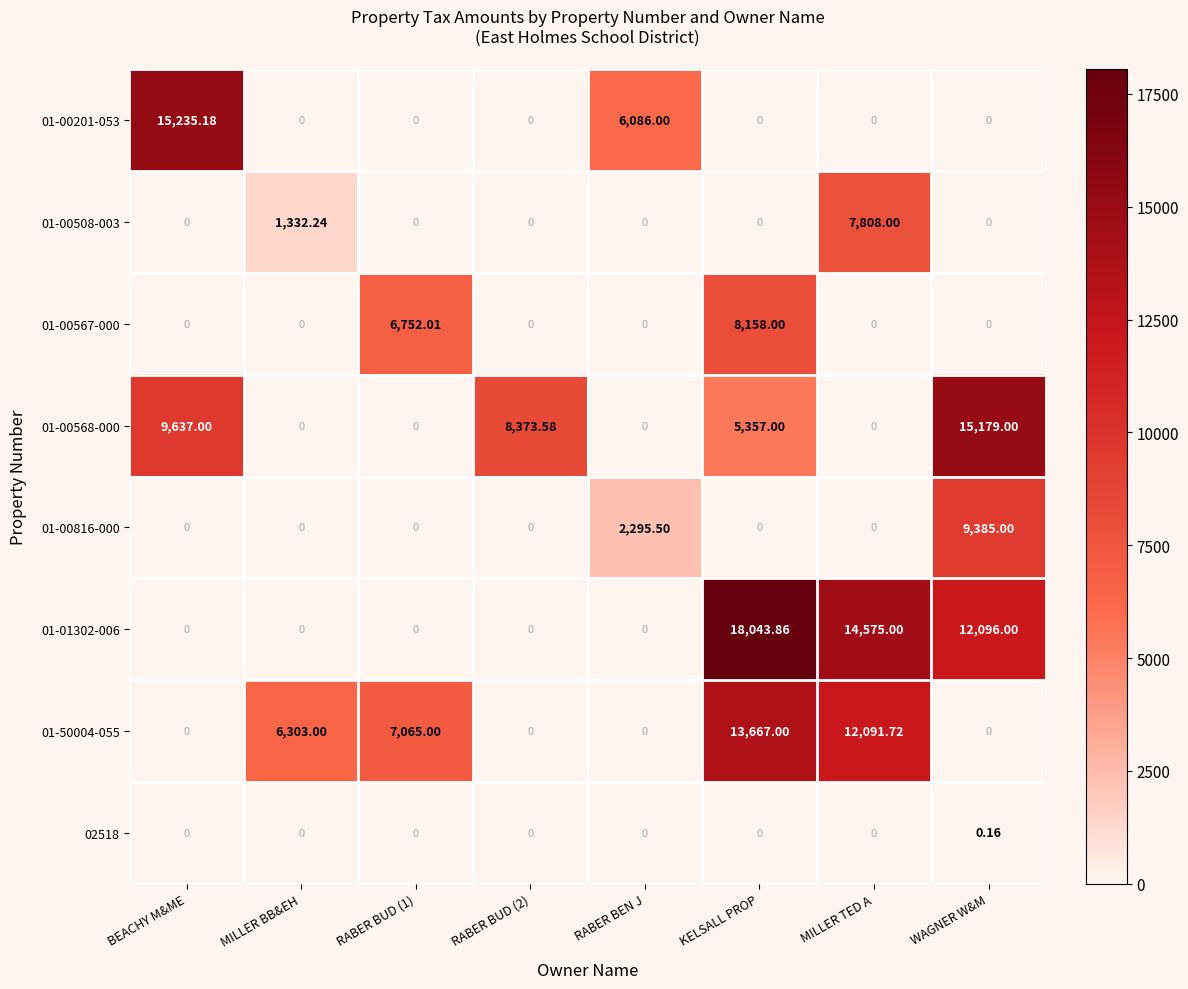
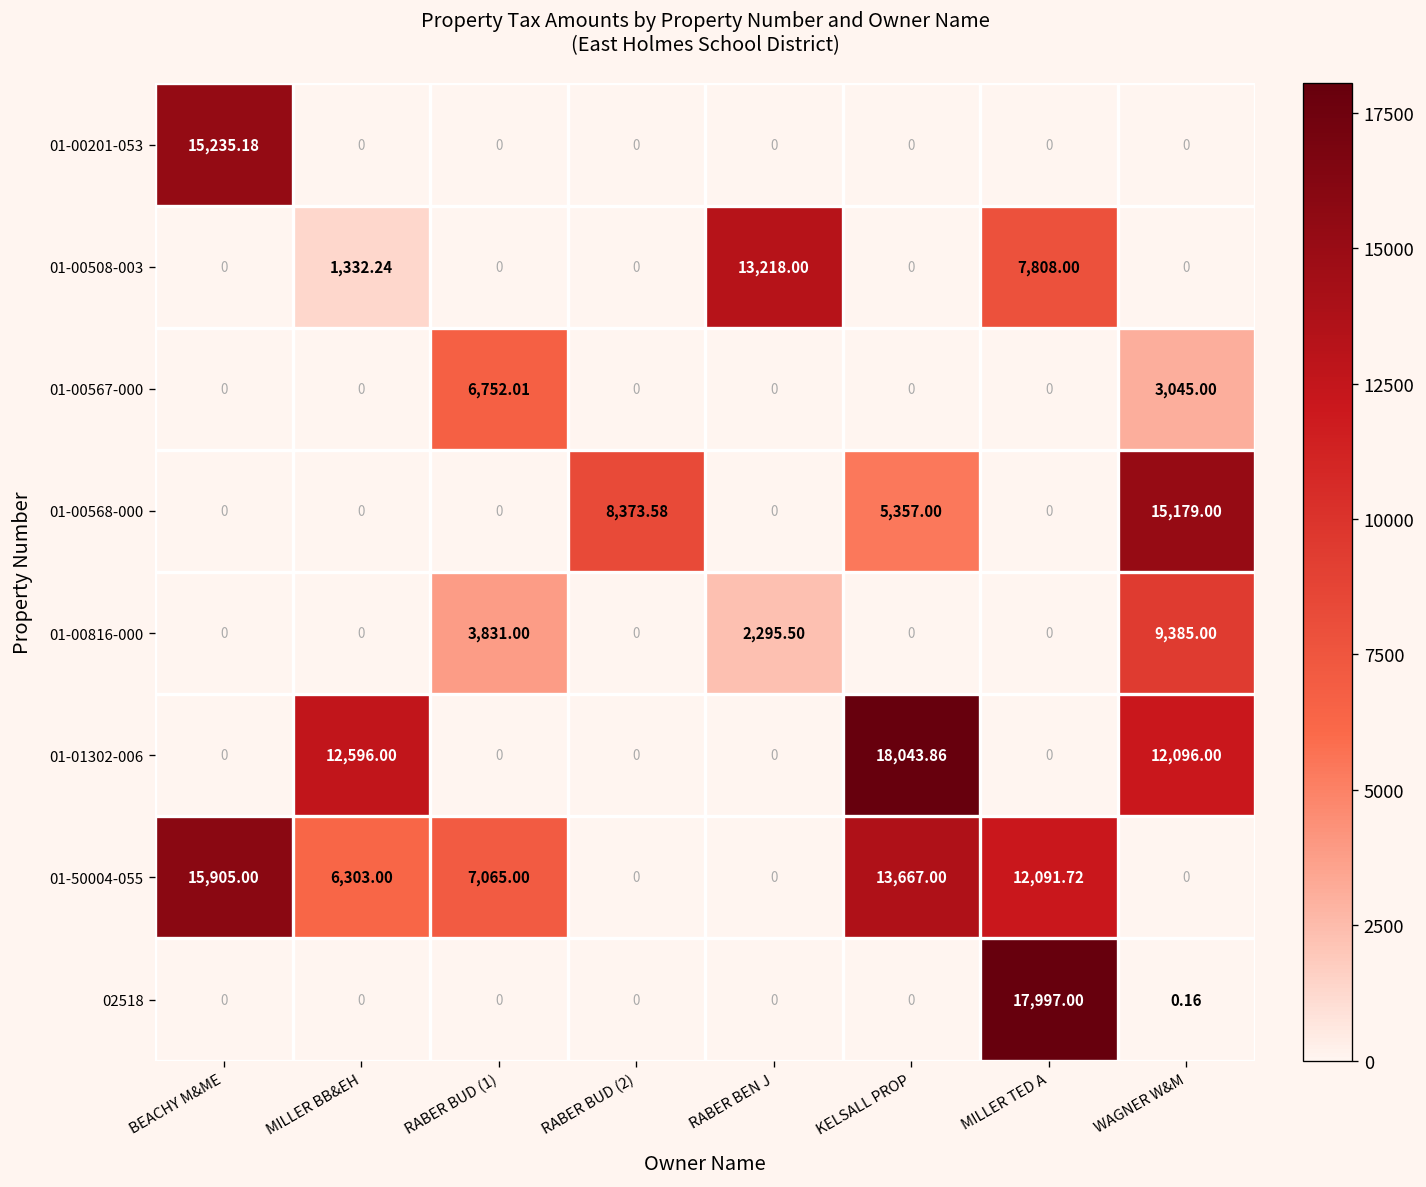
  {
    "01-00201-053": {
      "BEACHY M&ME": "15,235.18",
      "MILLER BB&EH": "0",
      "RABER BUD (1)": "0",
      "RABER BUD (2)": "0",
-     "RABER BEN J": "6,086.00",
+     "RABER BEN J": "0",
      "KELSALL PROP": "0",
      "MILLER TED A": "0",
      "WAGNER W&M": "0"
    },
    "01-00508-003": {
      "BEACHY M&ME": "0",
      "MILLER BB&EH": "1,332.24",
      "RABER BUD (1)": "0",
      "RABER BUD (2)": "0",
-     "RABER BEN J": "0",
+     "RABER BEN J": "13,218.00",
      "KELSALL PROP": "0",
      "MILLER TED A": "7,808.00",
      "WAGNER W&M": "0"
    },
    "01-00567-000": {
      "BEACHY M&ME": "0",
      "MILLER BB&EH": "0",
      "RABER BUD (1)": "6,752.01",
      "RABER BUD (2)": "0",
      "RABER BEN J": "0",
-     "KELSALL PROP": "8,158.00",
+     "KELSALL PROP": "0",
      "MILLER TED A": "0",
-     "WAGNER W&M": "0"
+     "WAGNER W&M": "3,045.00"
    },
    "01-00568-000": {
-     "BEACHY M&ME": "9,637.00",
+     "BEACHY M&ME": "0",
      "MILLER BB&EH": "0",
      "RABER BUD (1)": "0",
      "RABER BUD (2)": "8,373.58",
      "RABER BEN J": "0",
      "KELSALL PROP": "5,357.00",
      "MILLER TED A": "0",
      "WAGNER W&M": "15,179.00"
    },
    "01-00816-000": {
      "BEACHY M&ME": "0",
      "MILLER BB&EH": "0",
-     "RABER BUD (1)": "0",
+     "RABER BUD (1)": "3,831.00",
      "RABER BUD (2)": "0",
      "RABER BEN J": "2,295.50",
      "KELSALL PROP": "0",
      "MILLER TED A": "0",
      "WAGNER W&M": "9,385.00"
    },
    "01-01302-006": {
      "BEACHY M&ME": "0",
-     "MILLER BB&EH": "0",
+     "MILLER BB&EH": "12,596.00",
      "RABER BUD (1)": "0",
      "RABER BUD (2)": "0",
      "RABER BEN J": "0",
      "KELSALL PROP": "18,043.86",
-     "MILLER TED A": "14,575.00",
+     "MILLER TED A": "0",
      "WAGNER W&M": "12,096.00"
    },
    "01-50004-055": {
-     "BEACHY M&ME": "0",
+     "BEACHY M&ME": "15,905.00",
      "MILLER BB&EH": "6,303.00",
      "RABER BUD (1)": "7,065.00",
      "RABER BUD (2)": "0",
      "RABER BEN J": "0",
      "KELSALL PROP": "13,667.00",
      "MILLER TED A": "12,091.72",
      "WAGNER W&M": "0"
    },
    "02518": {
      "BEACHY M&ME": "0",
      "MILLER BB&EH": "0",
      "RABER BUD (1)": "0",
      "RABER BUD (2)": "0",
      "RABER BEN J": "0",
      "KELSALL PROP": "0",
-     "MILLER TED A": "0",
+     "MILLER TED A": "17,997.00",
      "WAGNER W&M": "0.16"
    }
  }
